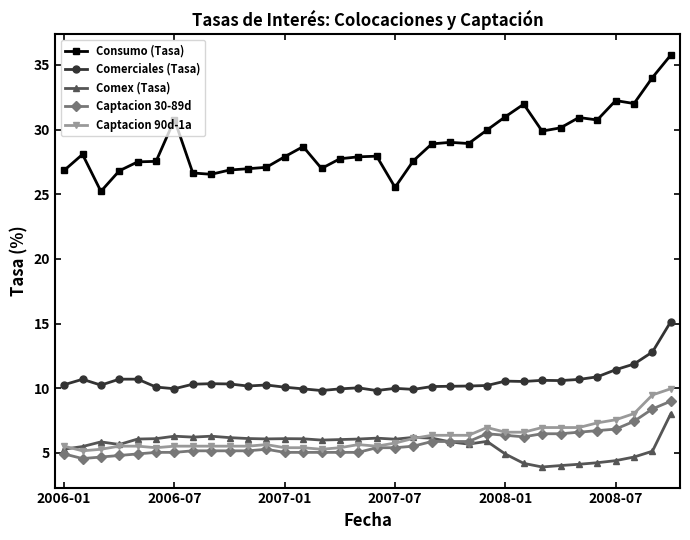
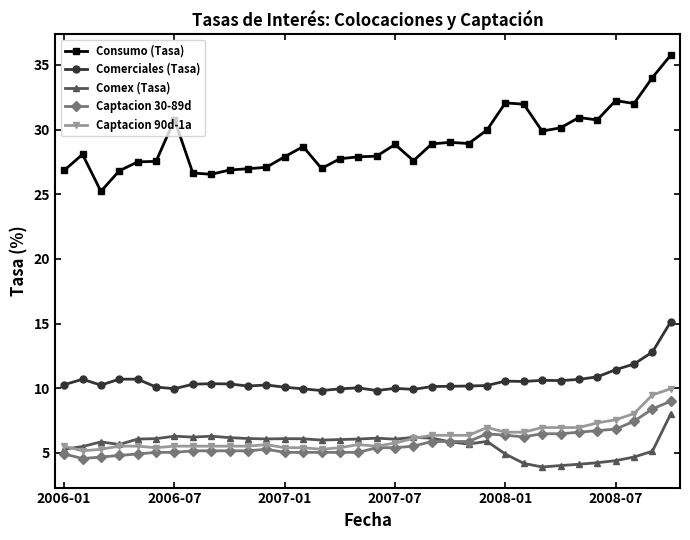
  {
    "Consumo (Tasa)": {
      "2006-01": 26.8,
      "2007-01": 27.9,
-     "2007-07": 25.5,
-     "2008-01": 31.0,
+     "2007-07": 28.9,
+     "2008-01": 32.1,
      "2008-07": 32.2
    }
  }
